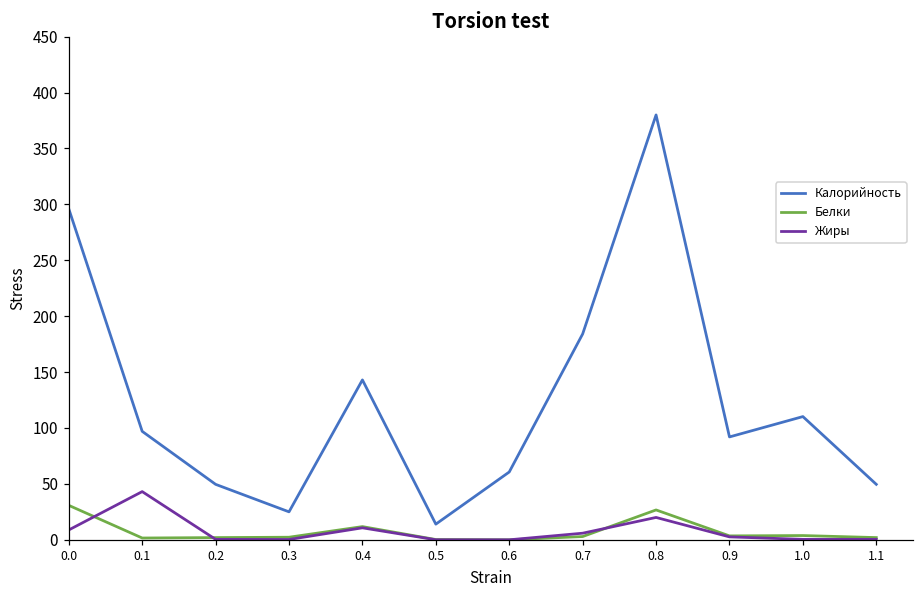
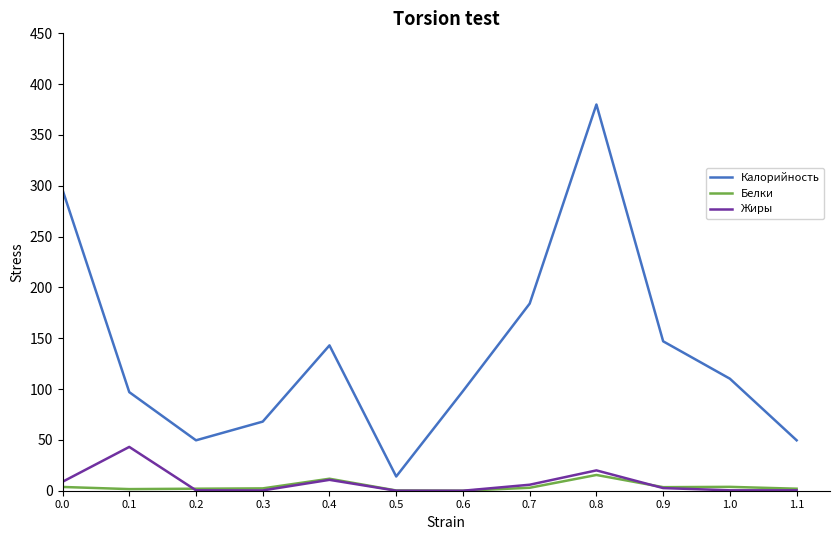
  {
    "Калорийность": {
      "0.0": 296,
      "0.1": 97,
      "0.2": 50,
-     "0.3": 25,
+     "0.3": 68,
      "0.4": 143,
      "0.5": 14,
-     "0.6": 61,
+     "0.6": 98,
      "0.7": 184,
      "0.8": 380,
-     "0.9": 92,
+     "0.9": 147,
      "1.0": 110,
      "1.1": 50
    },
    "Белки": {
-     "0.0": 31,
+     "0.0": 4,
      "0.1": 2,
      "0.7": 3,
-     "0.8": 27,
+     "0.8": 16,
      "1.0": 4
    },
    "Жиры": {
      "0.0": 9,
      "0.1": 43,
      "0.7": 6,
      "0.8": 20,
      "1.0": 0
    }
  }
